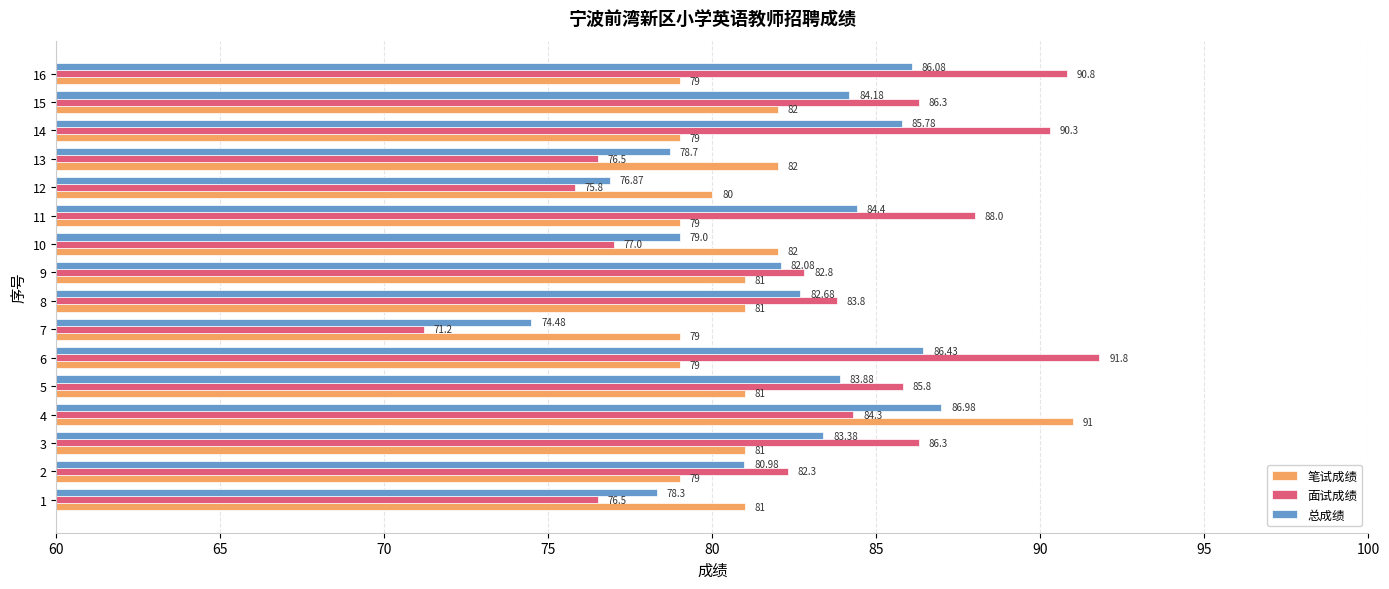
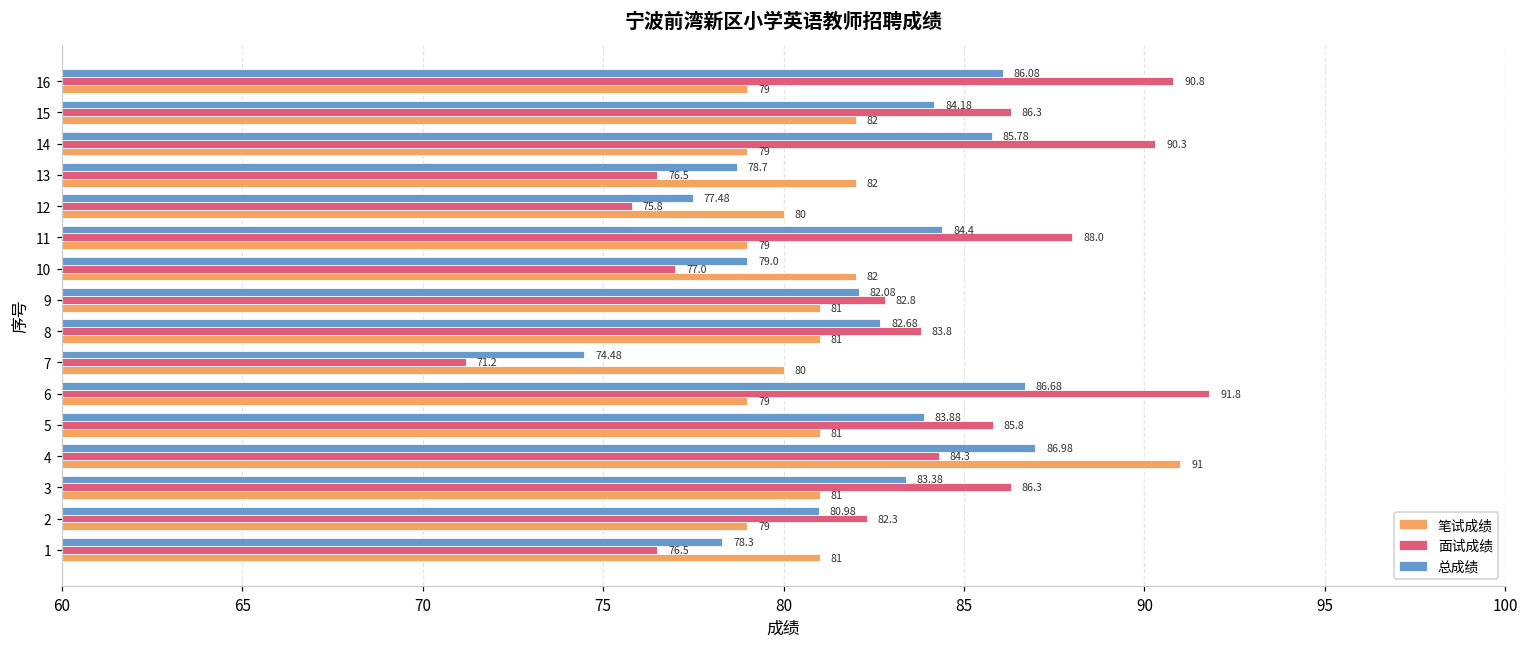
  {
    "笔试成绩": {
      "16": 79,
      "15": 82,
      "14": 79,
      "13": 82,
      "12": 80,
      "11": 79,
      "10": 82,
      "9": 81,
      "8": 81,
-     "7": 79,
+     "7": 80,
      "6": 79,
      "5": 81,
      "4": 91,
      "3": 81,
      "2": 79,
      "1": 81
    },
    "面试成绩": {
      "16": 90.8,
      "15": 86.3,
      "14": 90.3,
      "13": 76.5,
      "12": 75.8,
      "11": 88.0,
      "10": 77.0,
      "9": 82.8,
      "8": 83.8,
      "7": 71.2,
      "6": 91.8,
      "5": 85.8,
      "4": 84.3,
      "3": 86.3,
      "2": 82.3,
      "1": 76.5
    },
    "总成绩": {
      "16": 86.08,
      "15": 84.18,
      "14": 85.78,
      "13": 78.7,
-     "12": 76.87,
+     "12": 77.48,
      "11": 84.4,
      "10": 79.0,
      "9": 82.08,
      "8": 82.68,
      "7": 74.48,
-     "6": 86.43,
+     "6": 86.68,
      "5": 83.88,
      "4": 86.98,
      "3": 83.38,
      "2": 80.98,
      "1": 78.3
    }
  }
